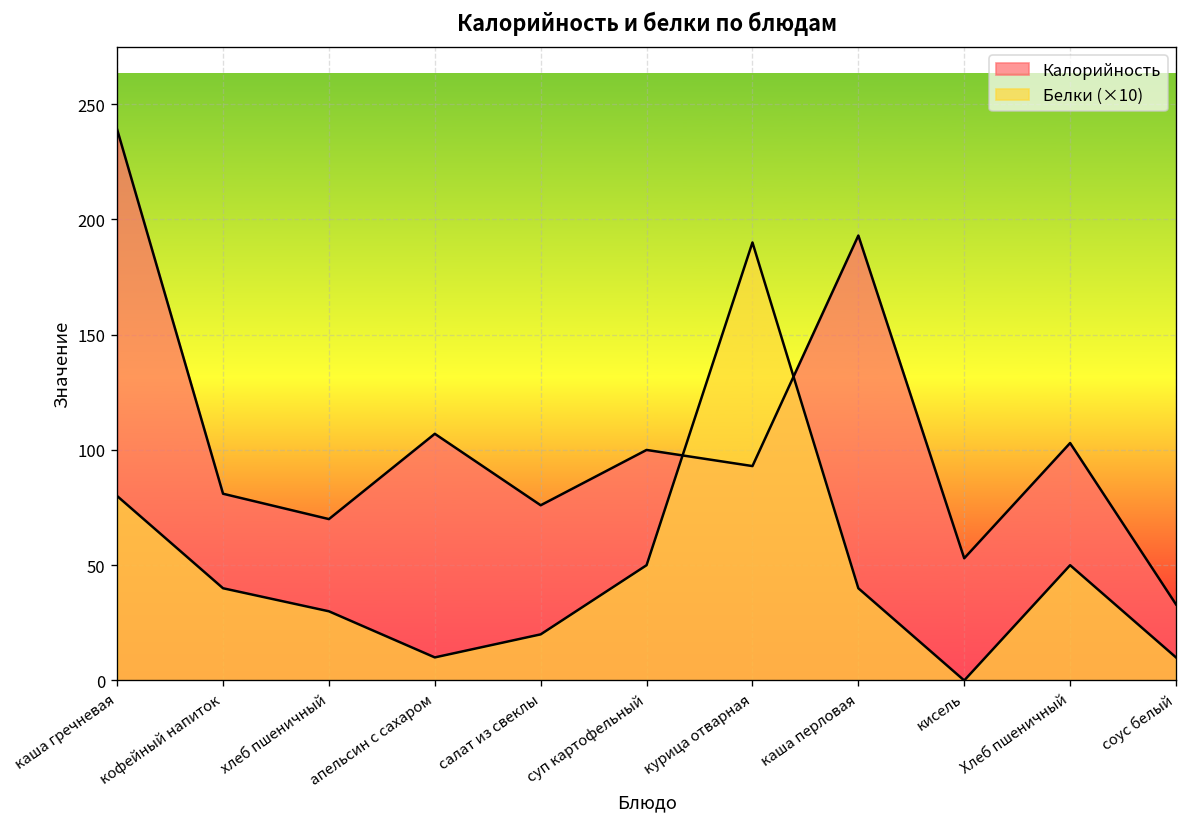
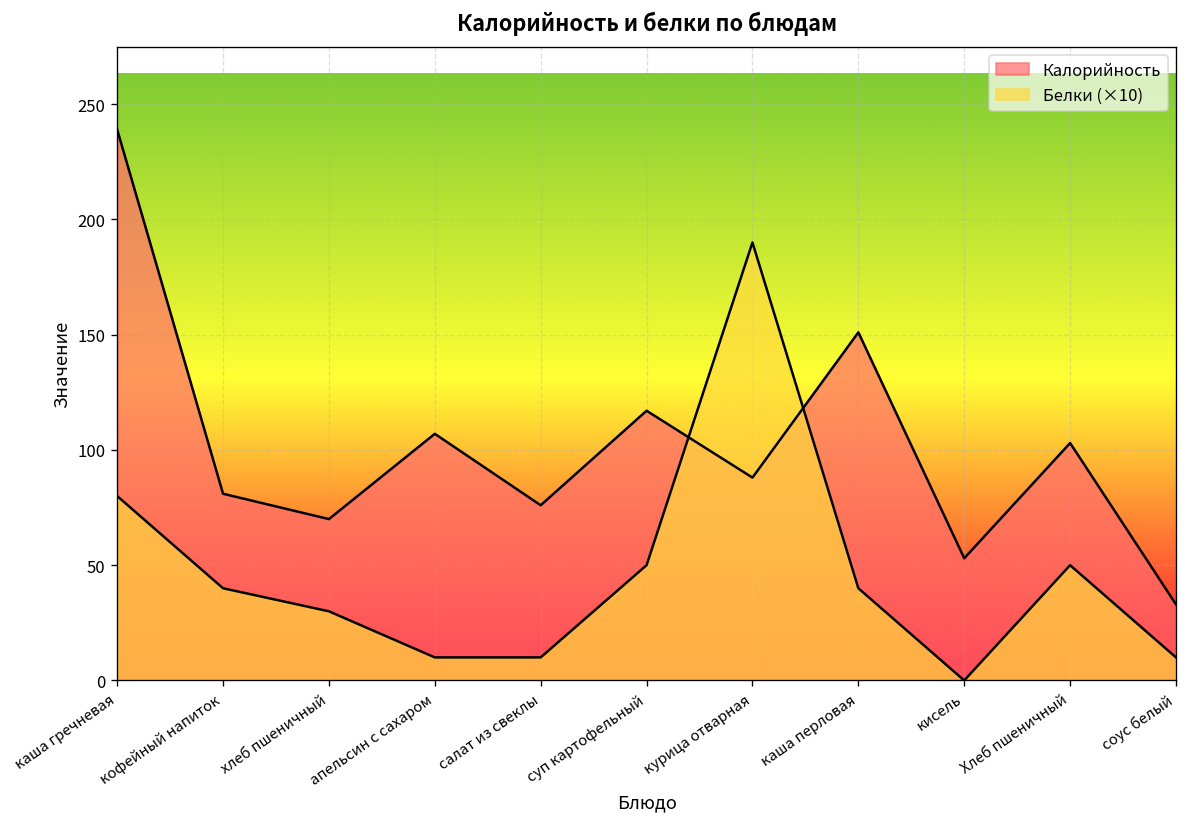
  {
    "Калорийность": {
      "каша гречневая": 239,
      "кофейный напиток": 81,
      "хлеб пшеничный": 70,
      "апельсин с сахаром": 107,
      "салат из свеклы": 76,
-     "суп картофельный": 100,
-     "курица отварная": 93,
-     "каша перловая": 193,
+     "суп картофельный": 117,
+     "курица отварная": 88,
+     "каша перловая": 151,
      "кисель": 53,
      "Хлеб пшеничный": 103,
      "соус белый": 33
    },
    "Белки (×10)": {
      "каша гречневая": 80,
      "кофейный напиток": 40,
      "хлеб пшеничный": 30,
      "апельсин с сахаром": 10,
-     "салат из свеклы": 20,
+     "салат из свеклы": 10,
      "суп картофельный": 50,
      "курица отварная": 190,
      "каша перловая": 40,
      "кисель": 0,
      "Хлеб пшеничный": 50,
      "соус белый": 10
    }
  }
